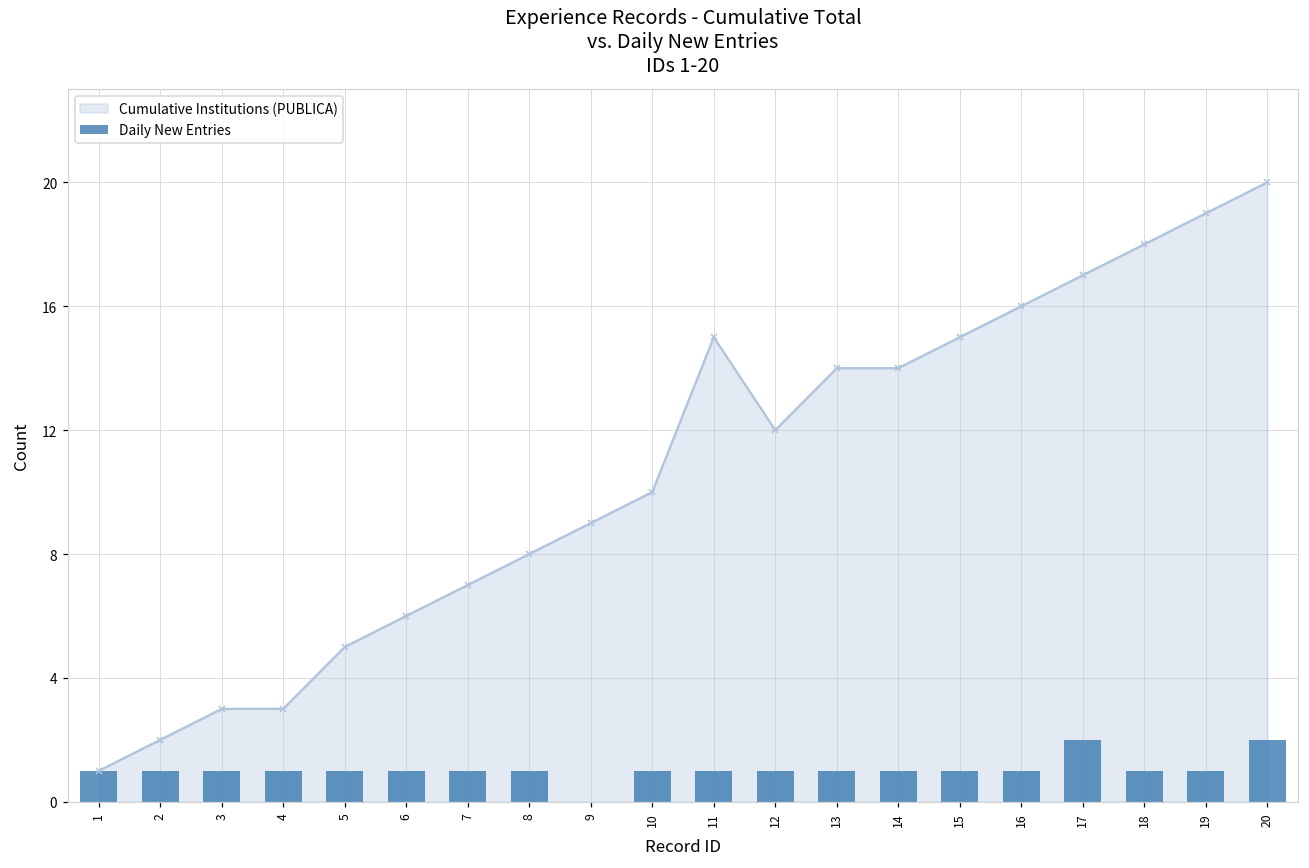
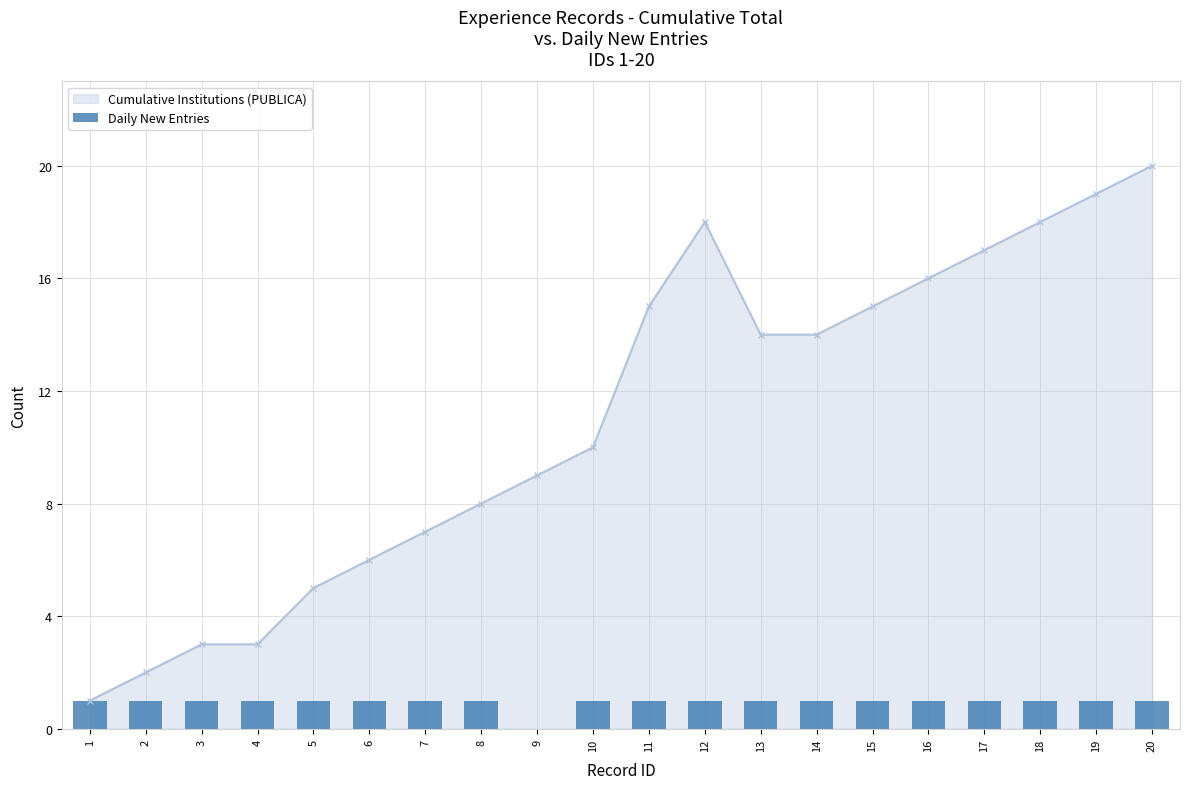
  {
    "Cumulative Institutions (PUBLICA)": {
      "1": 1,
      "2": 2,
      "3": 3,
      "4": 3,
      "5": 5,
      "6": 6,
      "7": 7,
      "8": 8,
      "9": 9,
      "10": 10,
      "11": 15,
-     "12": 12,
+     "12": 18,
      "13": 14,
      "14": 14,
      "15": 15,
      "16": 16,
      "17": 17,
      "18": 18,
      "19": 19,
      "20": 20
    },
    "Daily New Entries": {
      "1": 1,
      "2": 1,
      "3": 1,
      "4": 1,
      "5": 1,
      "6": 1,
      "7": 1,
      "8": 1,
      "9": 0,
      "10": 1,
      "11": 1,
      "12": 1,
      "13": 1,
      "14": 1,
      "15": 1,
      "16": 1,
-     "17": 2,
+     "17": 1,
      "18": 1,
      "19": 1,
-     "20": 2
+     "20": 1
    }
  }
